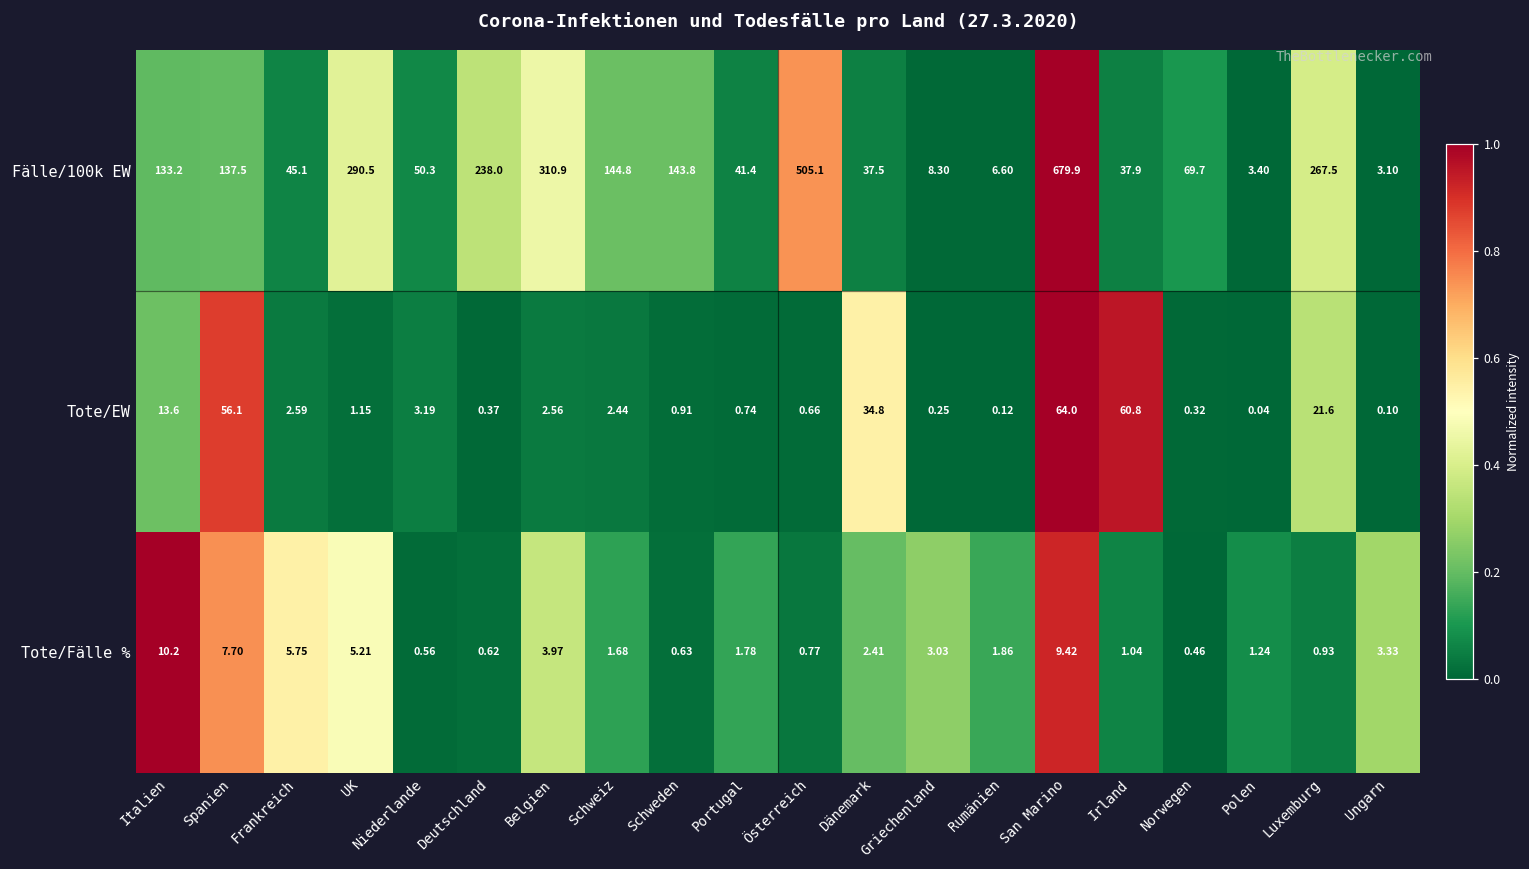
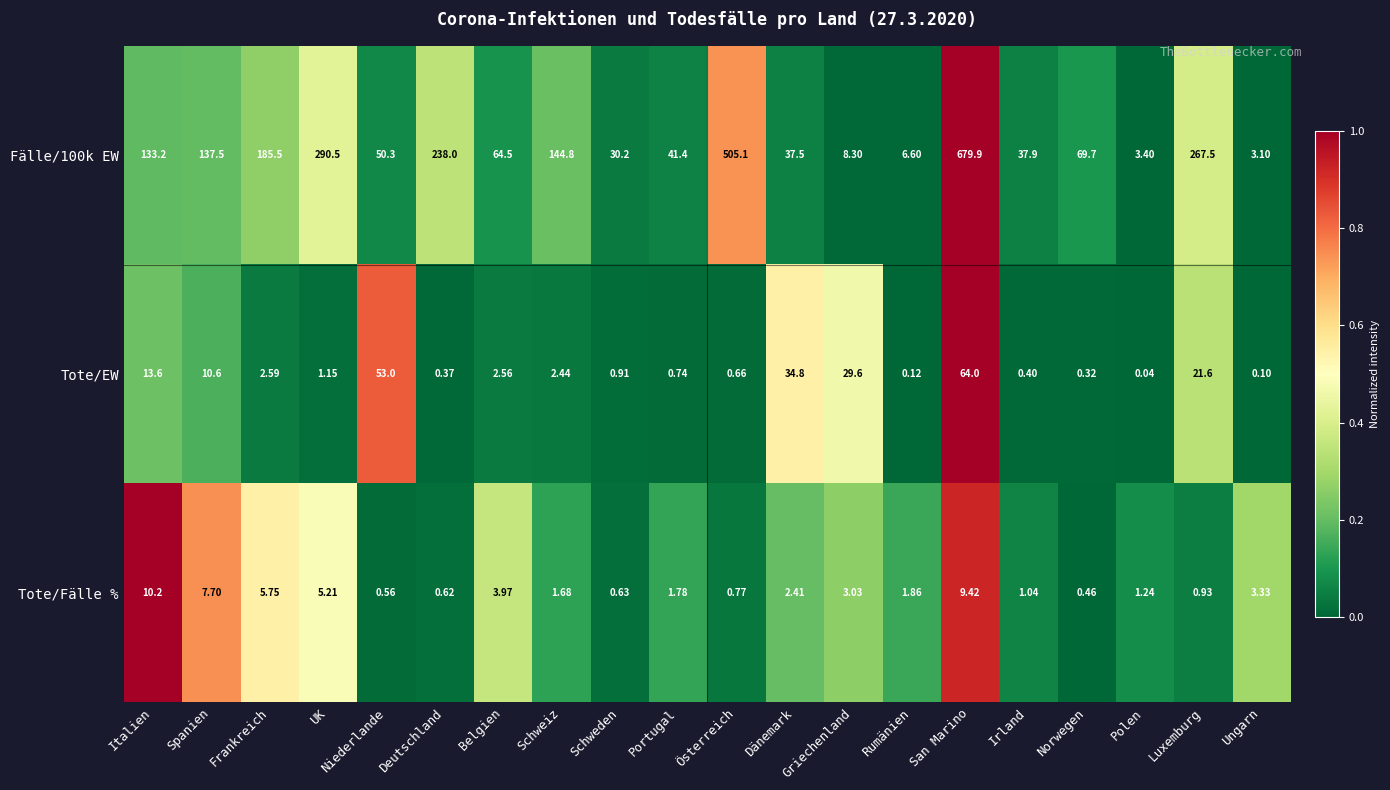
  {
    "Fälle/100k EW": {
      "Italien": 133.2,
      "Spanien": 137.5,
-     "Frankreich": 45.1,
+     "Frankreich": 185.5,
      "UK": 290.5,
      "Niederlande": 50.3,
      "Deutschland": 238.0,
-     "Belgien": 310.9,
+     "Belgien": 64.5,
      "Schweiz": 144.8,
-     "Schweden": 143.8,
+     "Schweden": 30.2,
      "Portugal": 41.4,
      "Österreich": 505.1,
      "Dänemark": 37.5,
      "Griechenland": 8.30,
      "Rumänien": 6.60,
      "San Marino": 679.9,
      "Irland": 37.9,
      "Norwegen": 69.7,
      "Polen": 3.40,
      "Ungarn": 3.10
    },
    "Tote/EW": {
      "Italien": 13.6,
-     "Spanien": 56.1,
+     "Spanien": 10.6,
      "Frankreich": 2.59,
      "UK": 1.15,
-     "Niederlande": 3.19,
+     "Niederlande": 53.0,
      "Deutschland": 0.37,
      "Belgien": 2.56,
      "Schweiz": 2.44,
      "Schweden": 0.91,
      "Portugal": 0.74,
      "Österreich": 0.66,
      "Dänemark": 34.8,
-     "Griechenland": 0.25,
+     "Griechenland": 29.6,
      "Rumänien": 0.12,
      "San Marino": 64.0,
-     "Irland": 60.8,
+     "Irland": 0.40,
      "Norwegen": 0.32,
      "Polen": 0.04,
      "Luxemburg": 21.6,
      "Ungarn": 0.10
    },
    "Tote/Fälle %": {
      "Italien": 10.2,
      "Spanien": 7.70,
      "Frankreich": 5.75,
      "UK": 5.21,
      "Niederlande": 0.56,
      "Deutschland": 0.62,
      "Belgien": 3.97,
      "Schweiz": 1.68,
      "Schweden": 0.63,
      "Portugal": 1.78,
      "Österreich": 0.77,
      "Dänemark": 2.41,
      "Griechenland": 3.03,
      "Rumänien": 1.86,
      "San Marino": 9.42,
      "Irland": 1.04,
      "Norwegen": 0.46,
      "Polen": 1.24,
      "Luxemburg": 0.93,
      "Ungarn": 3.33
    }
  }
